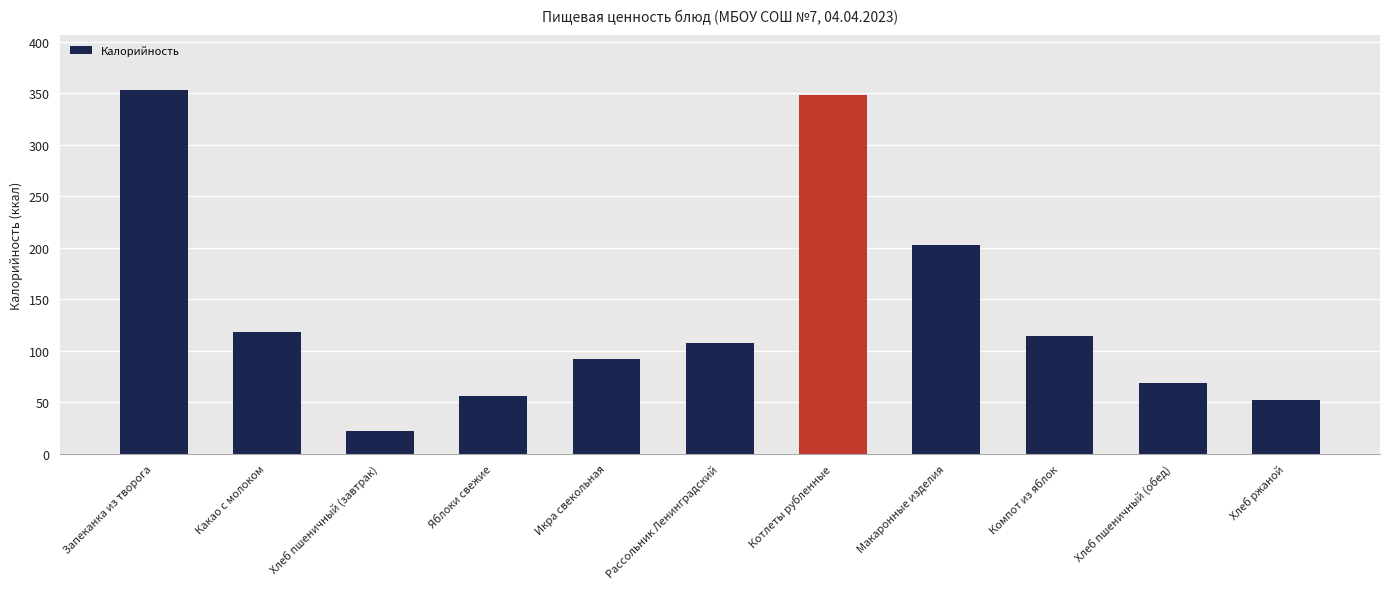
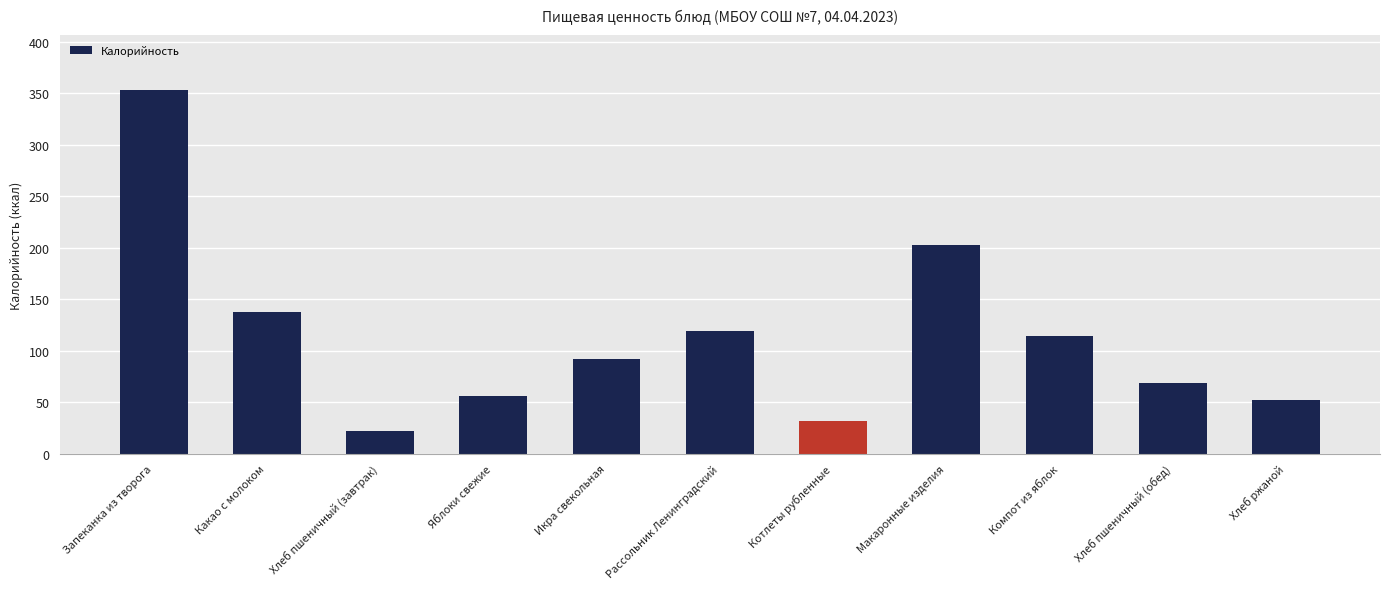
  {
    "Запеканка из творога": 354,
-   "Какао с молоком": 119,
+   "Какао с молоком": 138,
    "Хлеб пшеничный (завтрак)": 22,
    "Яблоки свежие": 56,
    "Икра свекольная": 92,
-   "Рассольник Ленинградский": 107,
-   "Котлеты рубленные": 349,
+   "Рассольник Ленинградский": 119,
+   "Котлеты рубленные": 32,
    "Макаронные изделия": 202,
    "Компот из яблок": 115,
    "Хлеб пшеничный (обед)": 68,
    "Хлеб ржаной": 52
  }
